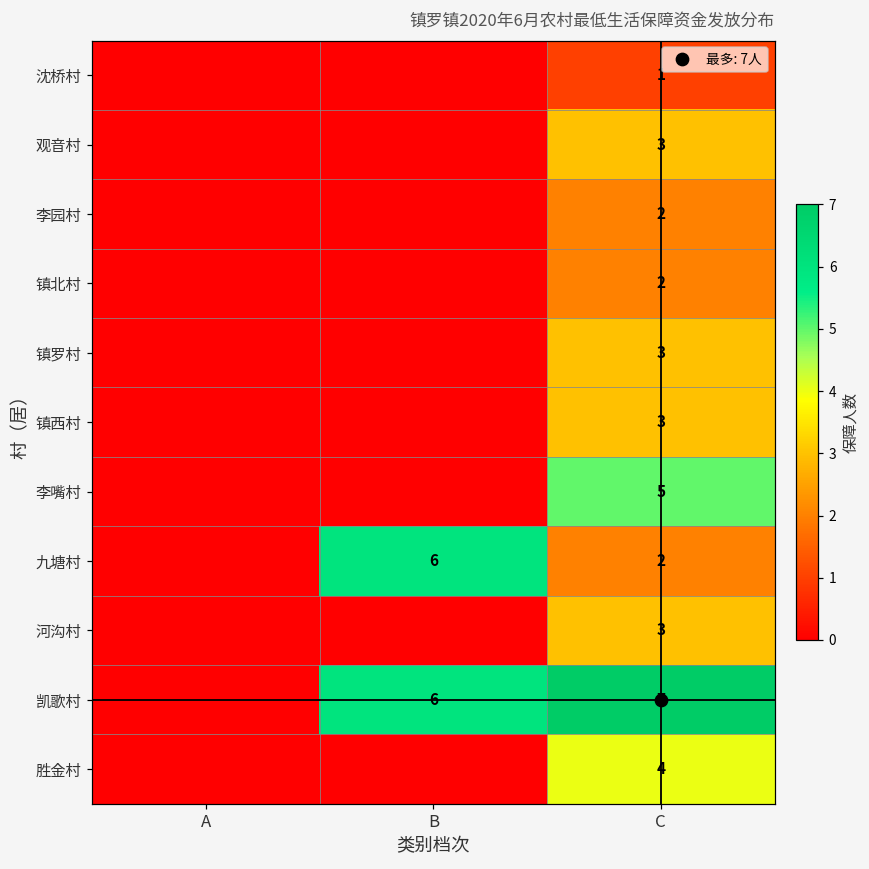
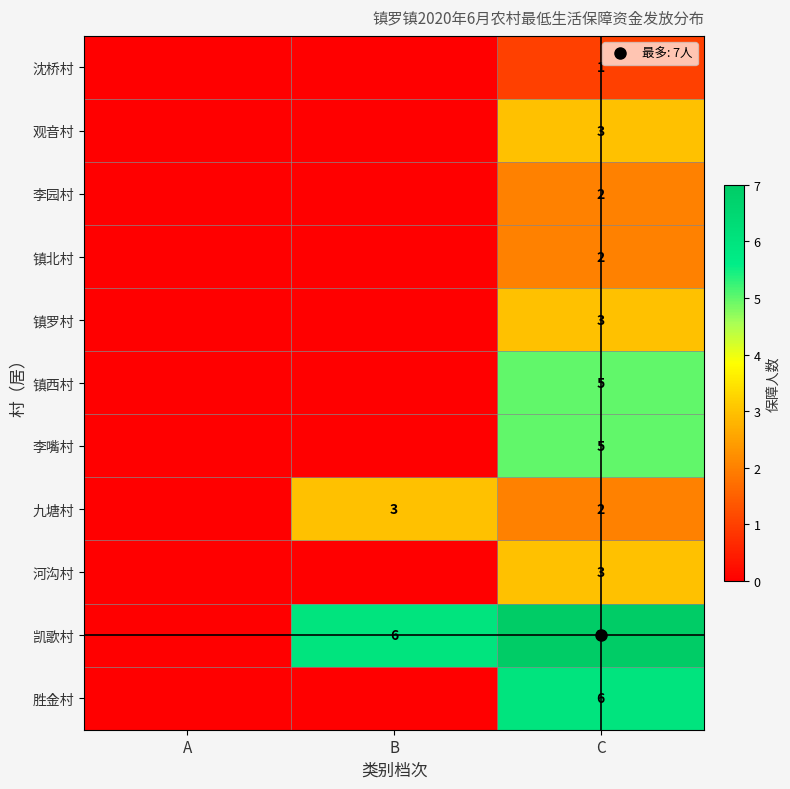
  {
    "观音村": {
      "C": 3
    },
    "李园村": {
      "C": 2
    },
    "镇北村": {
      "C": 2
    },
    "镇罗村": {
      "C": 3
    },
    "镇西村": {
-     "C": 3
+     "C": 5
    },
    "李嘴村": {
      "C": 5
    },
    "九塘村": {
-     "B": 6,
+     "B": 3,
      "C": 2
    },
    "河沟村": {
      "C": 3
    },
    "凯歌村": {
      "B": 6
    },
    "胜金村": {
-     "C": 4
+     "C": 6
    }
  }
